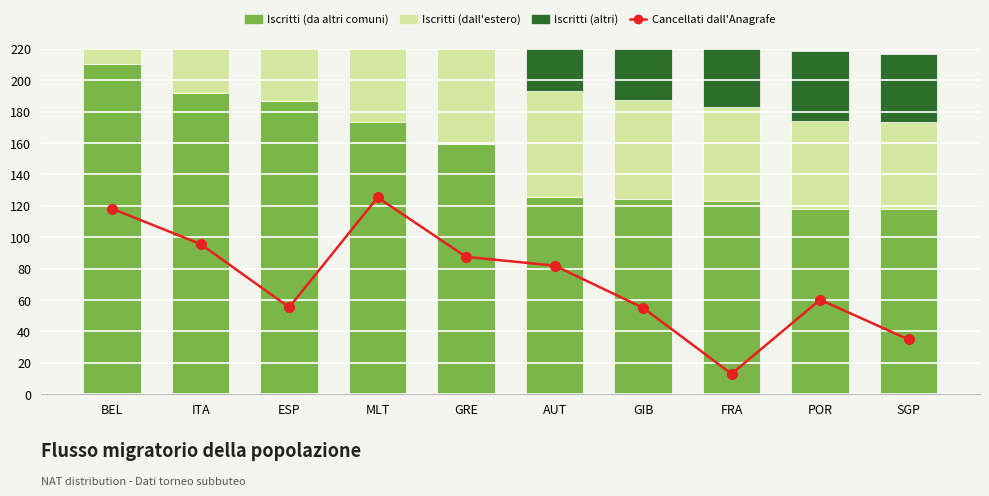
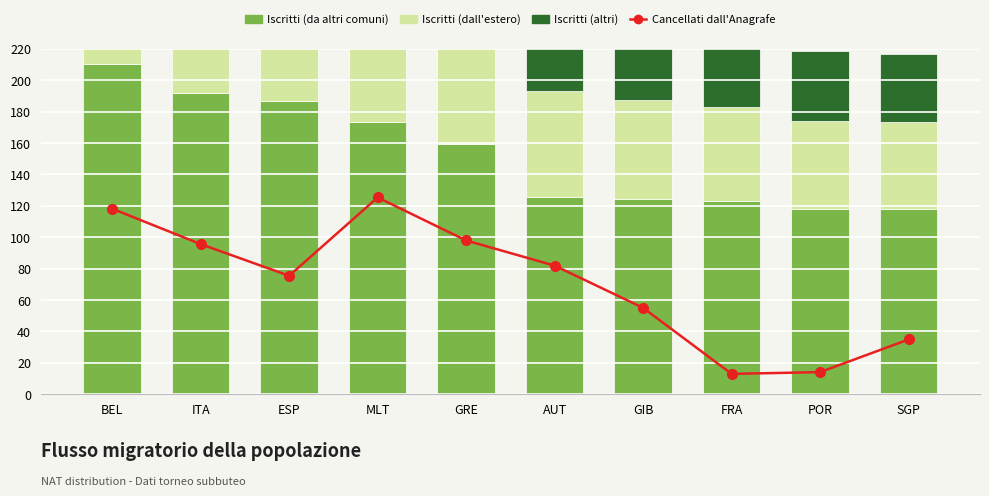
  {
    "Cancellati dall'Anagrafe": {
      "BEL": 118,
      "ITA": 96,
-     "ESP": 55,
+     "ESP": 75,
      "MLT": 125,
-     "GRE": 87,
+     "GRE": 98,
      "AUT": 82,
      "GIB": 55,
      "FRA": 13,
-     "POR": 60,
+     "POR": 14,
      "SGP": 35
    },
    "Iscritti (da altri comuni)": {
      "BEL": 210,
      "ITA": 192,
      "ESP": 187,
      "MLT": 174,
      "GRE": 160,
      "AUT": 125,
      "GIB": 124,
      "FRA": 123,
      "POR": 118,
      "SGP": 118
    },
    "Iscritti (dall'estero)": {
      "AUT": 68,
      "GIB": 63,
      "FRA": 60,
      "POR": 56,
      "SGP": 55
    },
    "Iscritti (altri)": {
      "POR": 44,
      "SGP": 43
    }
  }
